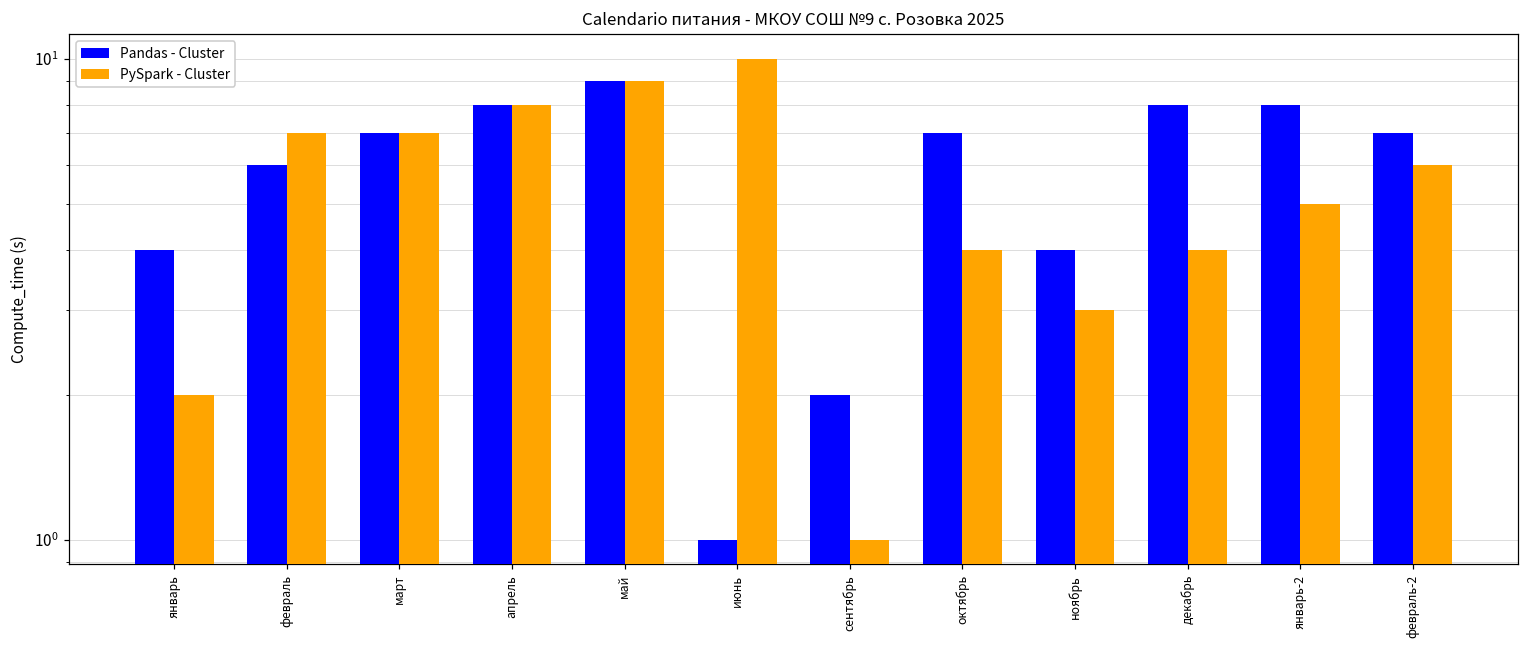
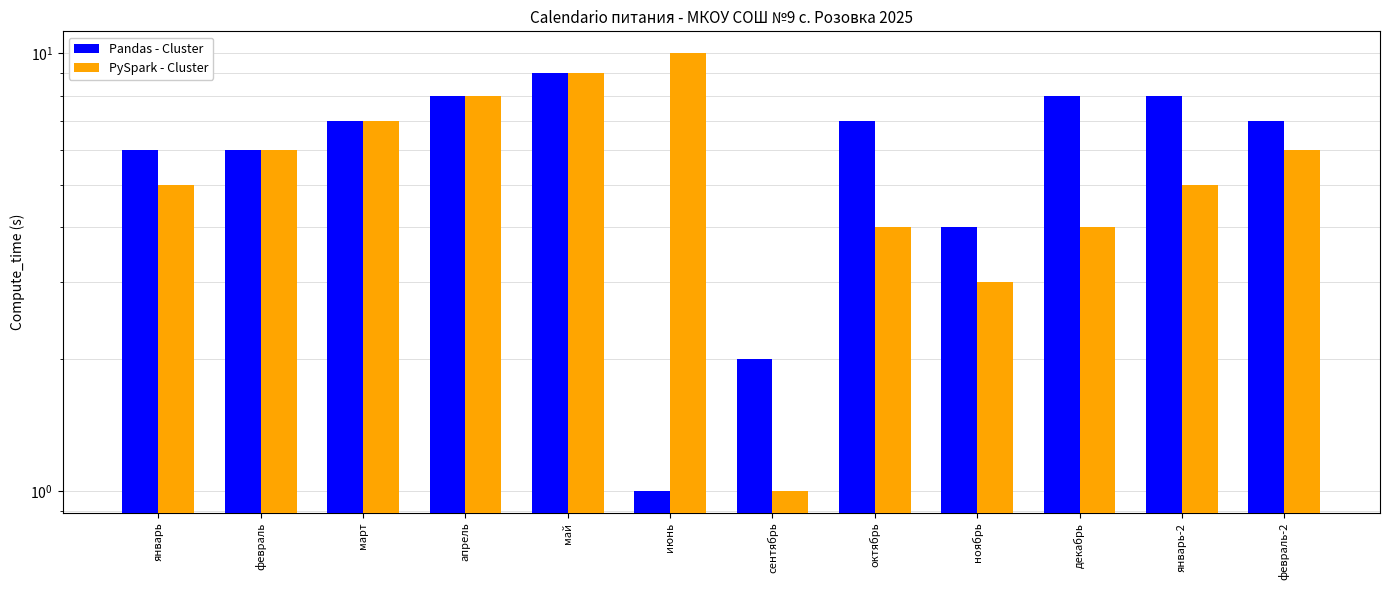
  {
    "Pandas - Cluster": {
-     "январь": 4,
+     "январь": 6,
      "февраль": 6,
      "март": 7,
      "апрель": 8,
      "май": 9,
      "июнь": 1,
      "сентябрь": 2,
      "октябрь": 7,
      "ноябрь": 4,
      "декабрь": 8,
      "январь-2": 8,
      "февраль-2": 7
    },
    "PySpark - Cluster": {
-     "январь": 2,
-     "февраль": 7,
+     "январь": 5,
+     "февраль": 6,
      "март": 7,
      "апрель": 8,
      "май": 9,
      "июнь": 10,
      "сентябрь": 1,
      "октябрь": 4,
      "ноябрь": 3,
      "декабрь": 4,
      "январь-2": 5,
      "февраль-2": 6
    }
  }
